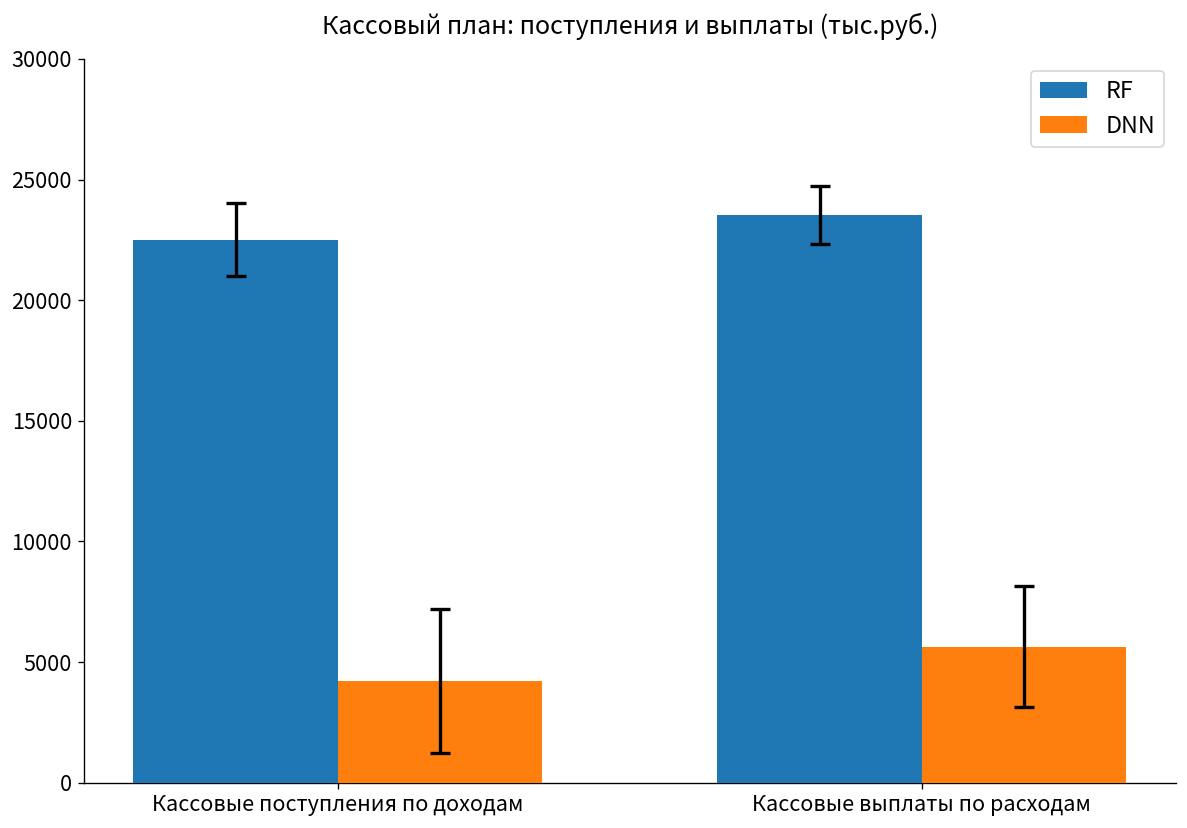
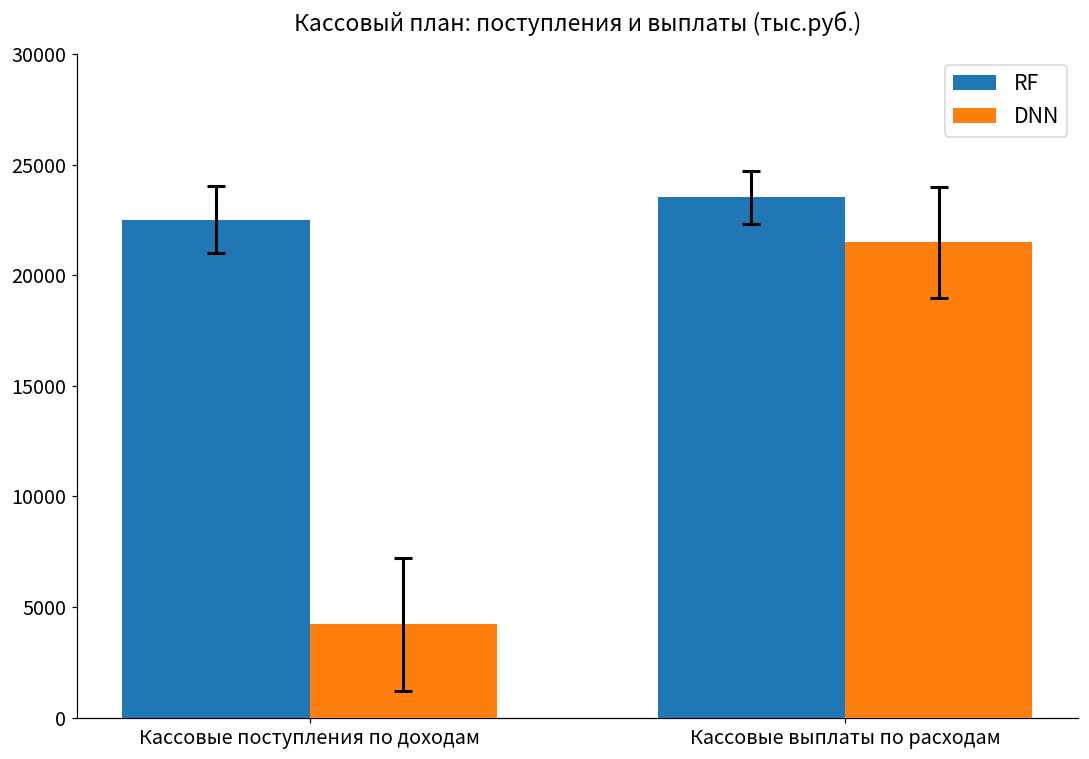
  {
    "DNN": {
      "Кассовые поступления по доходам": 4200,
-     "Кассовые выплаты по расходам": 5600
+     "Кассовые выплаты по расходам": 21500
    }
  }
